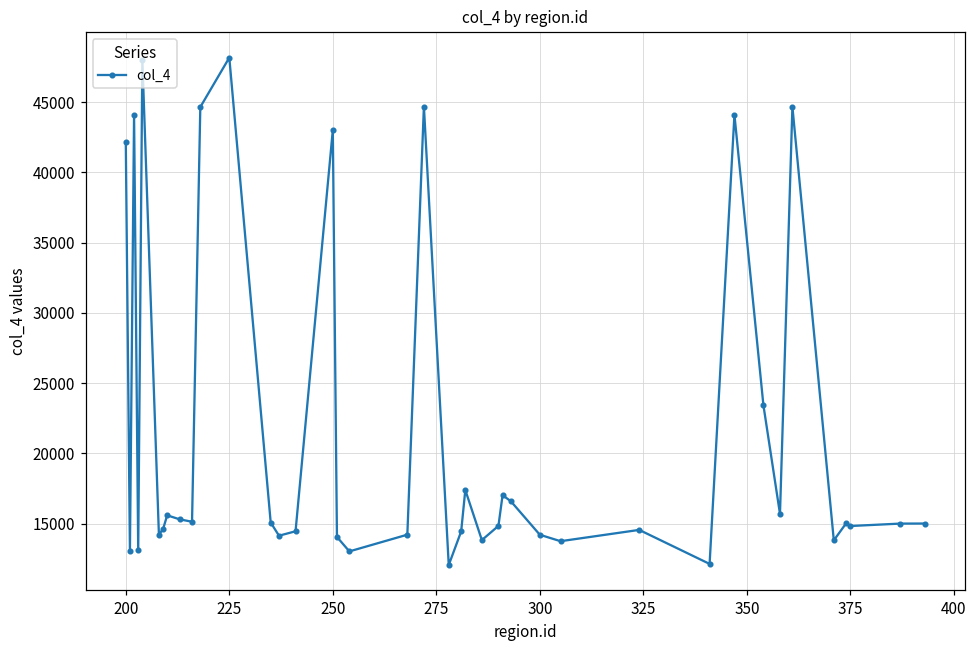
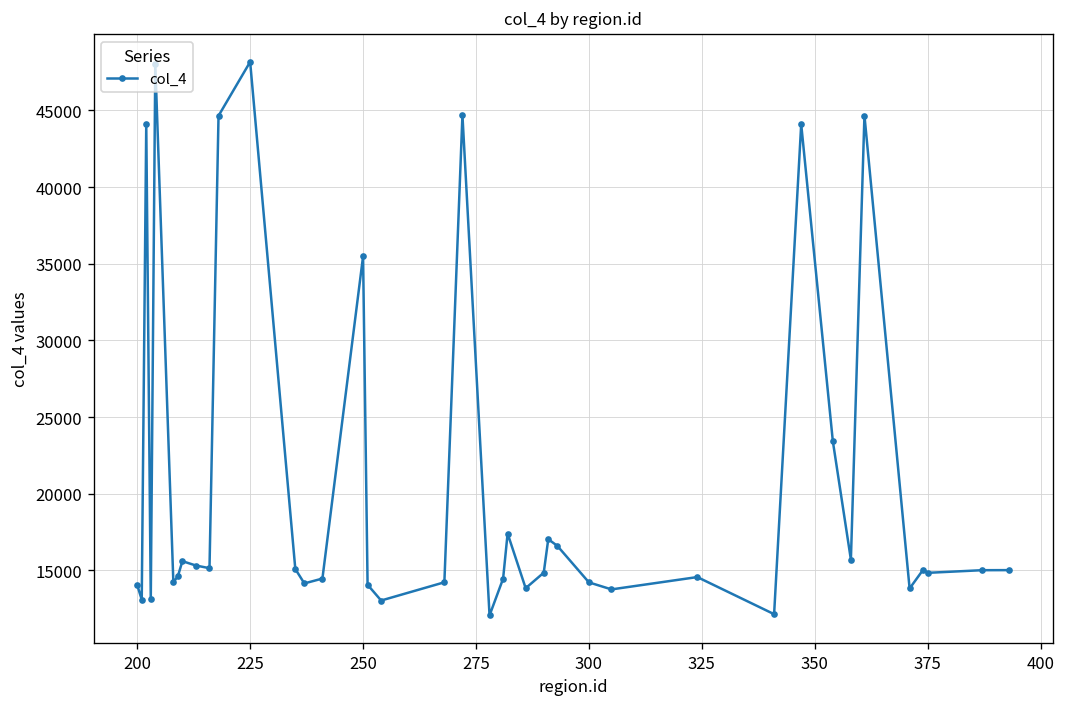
  {
-   "200": 42100,
+   "200": 14000,
    "225": 48200,
-   "250": 43000,
+   "250": 35500,
    "300": 14200,
    "375": 14800
  }
